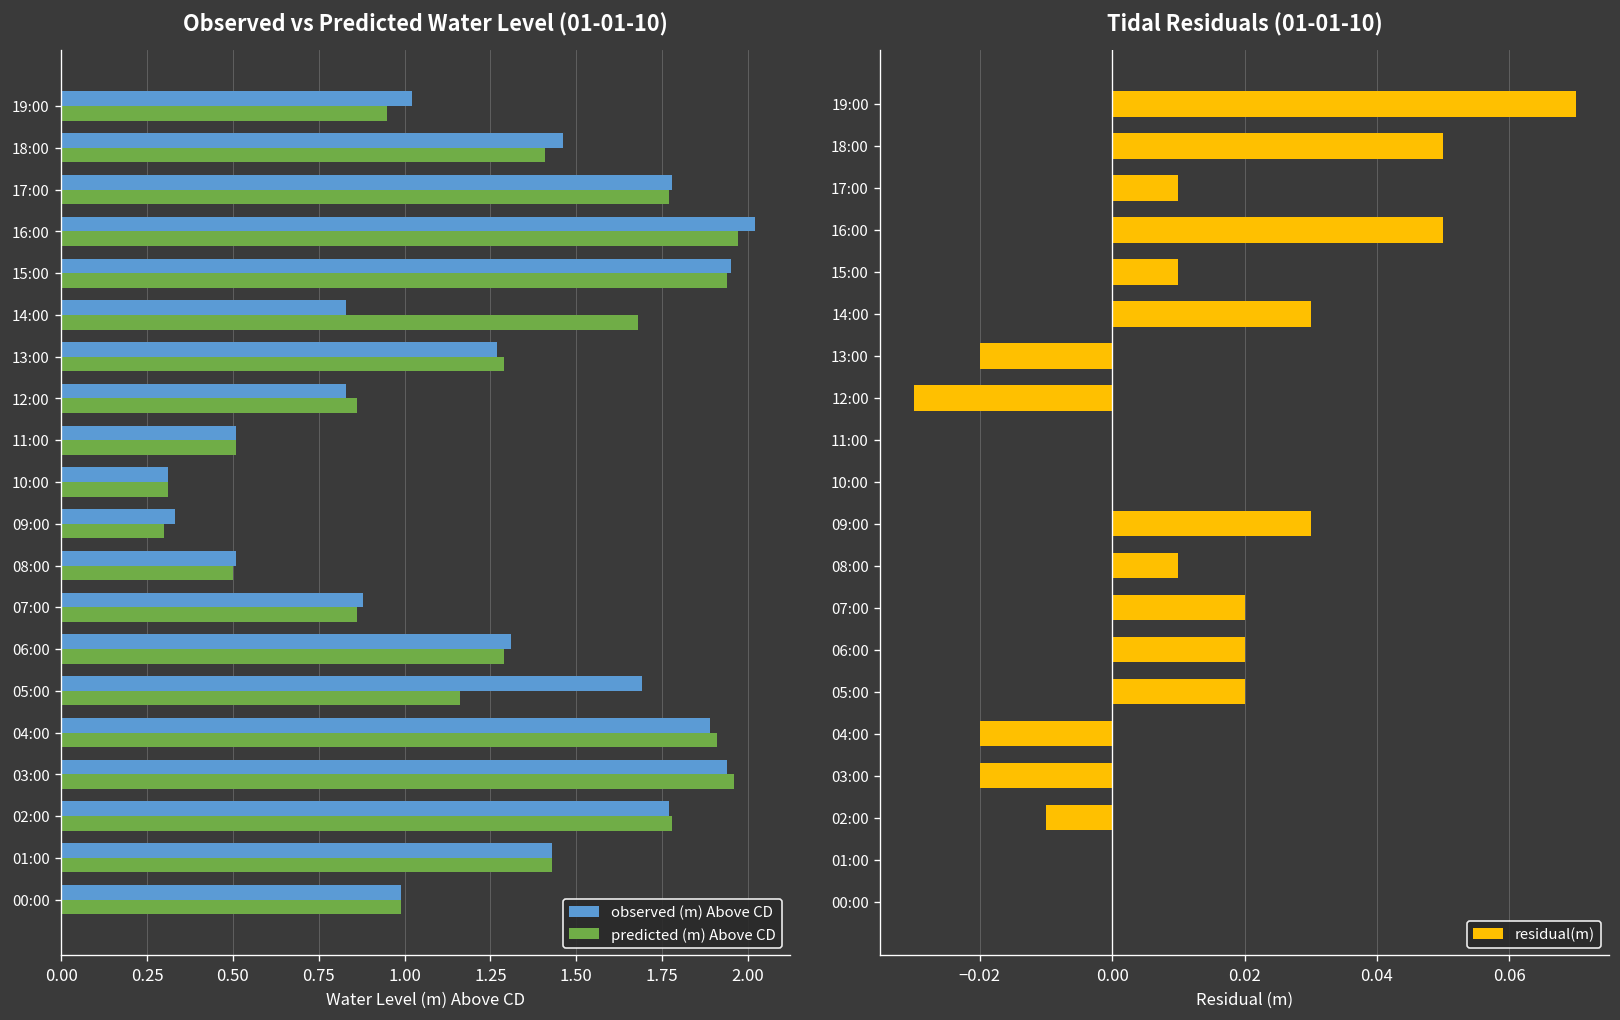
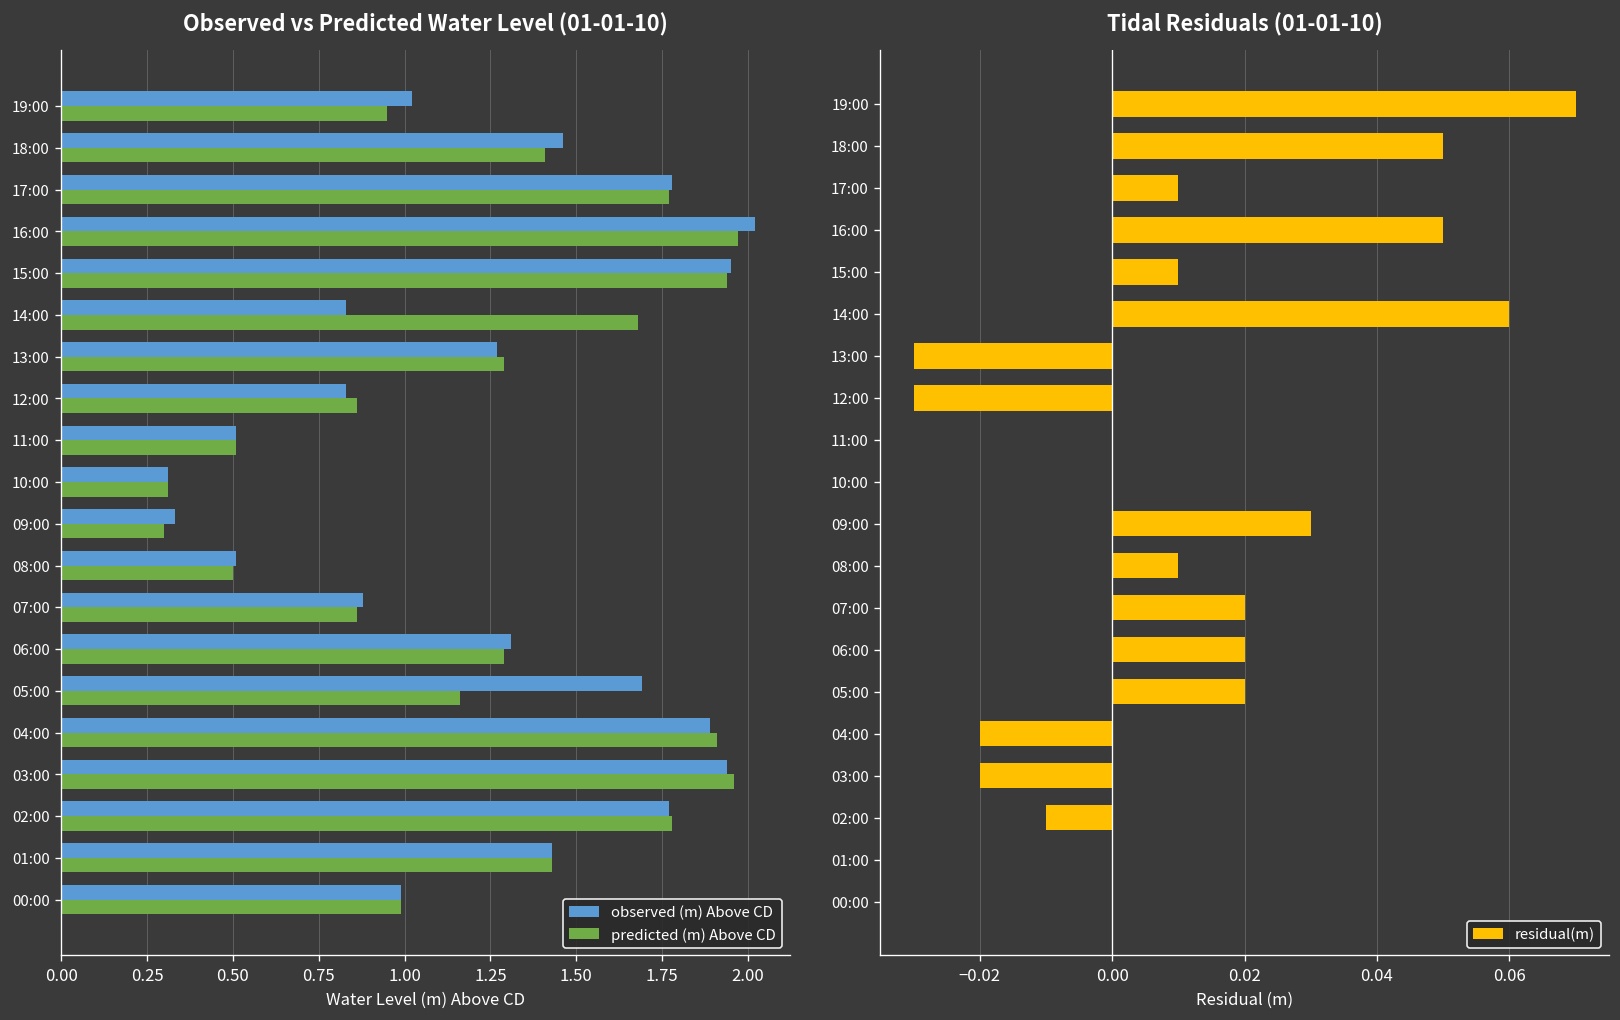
  {
    "Observed vs Predicted Water Level (01-01-10)": {
      "observed (m) Above CD": {
        "19:00": 1.02,
        "18:00": 1.46,
        "17:00": 1.78,
        "16:00": 2.02,
        "15:00": 1.95,
        "14:00": 0.83,
        "13:00": 1.27,
        "12:00": 0.83,
        "11:00": 0.51,
        "10:00": 0.31,
        "09:00": 0.33,
        "08:00": 0.51,
        "07:00": 0.88,
        "06:00": 1.31,
        "05:00": 1.69,
        "04:00": 1.89,
        "03:00": 1.94,
        "02:00": 1.77,
        "01:00": 1.43,
        "00:00": 0.99
      },
      "predicted (m) Above CD": {
        "19:00": 0.95,
        "18:00": 1.41,
        "17:00": 1.77,
        "16:00": 1.97,
        "15:00": 1.94,
        "14:00": 1.68,
        "13:00": 1.29,
        "12:00": 0.86,
        "11:00": 0.51,
        "10:00": 0.31,
        "09:00": 0.30,
        "08:00": 0.50,
        "07:00": 0.86,
        "06:00": 1.29,
        "05:00": 1.16,
        "04:00": 1.91,
        "03:00": 1.96,
        "02:00": 1.78,
        "01:00": 1.43,
        "00:00": 0.99
      }
    },
    "Tidal Residuals (01-01-10)": {
      "19:00": 0.07,
      "18:00": 0.05,
      "17:00": 0.01,
      "16:00": 0.05,
      "15:00": 0.01,
-     "14:00": 0.03,
-     "13:00": -0.02,
+     "14:00": 0.06,
+     "13:00": -0.03,
      "12:00": -0.03,
      "11:00": 0.00,
      "10:00": 0.00,
      "09:00": 0.03,
      "08:00": 0.01,
      "07:00": 0.02,
      "06:00": 0.02,
      "05:00": 0.02,
      "04:00": -0.02,
      "03:00": -0.02,
      "02:00": -0.01,
      "01:00": 0.00,
      "00:00": 0.00
    }
  }
